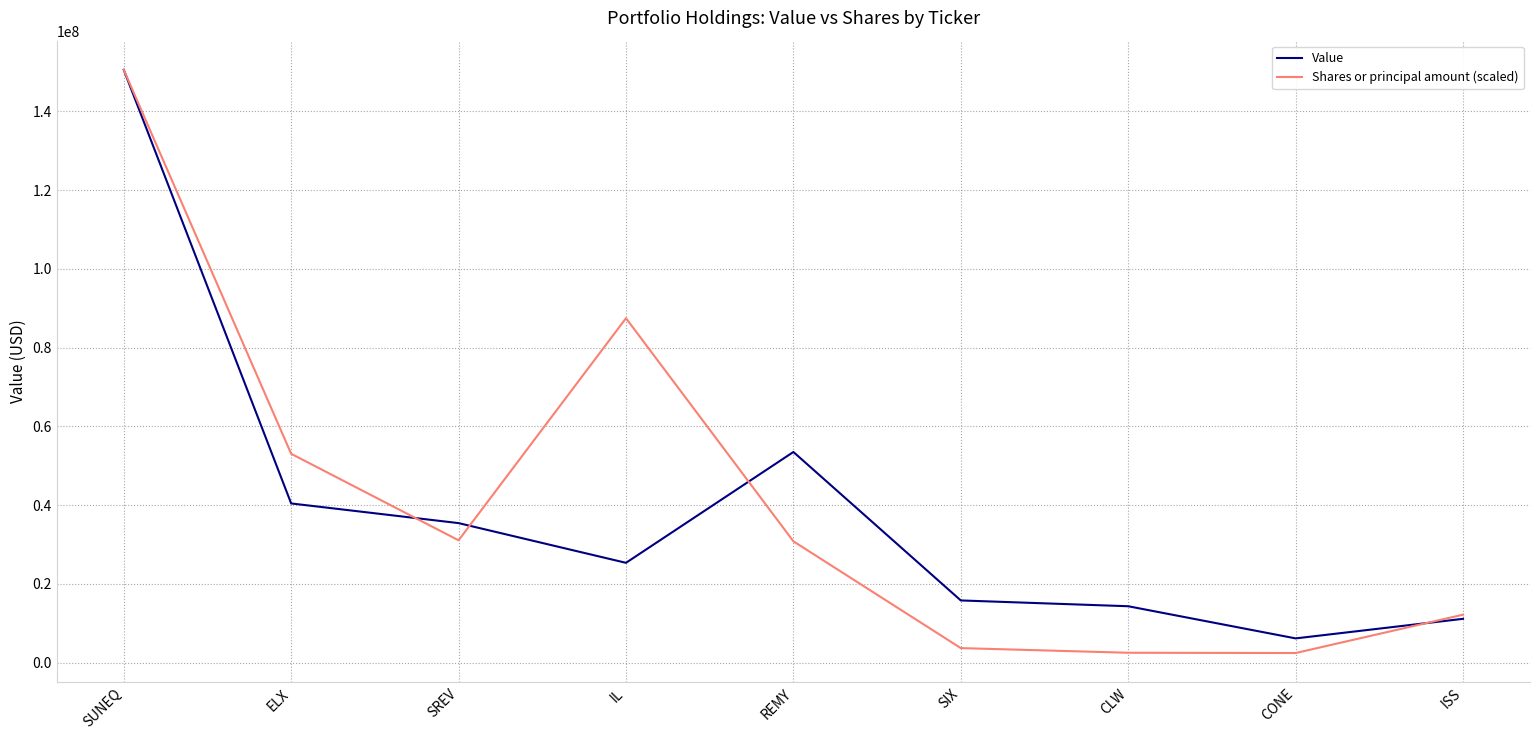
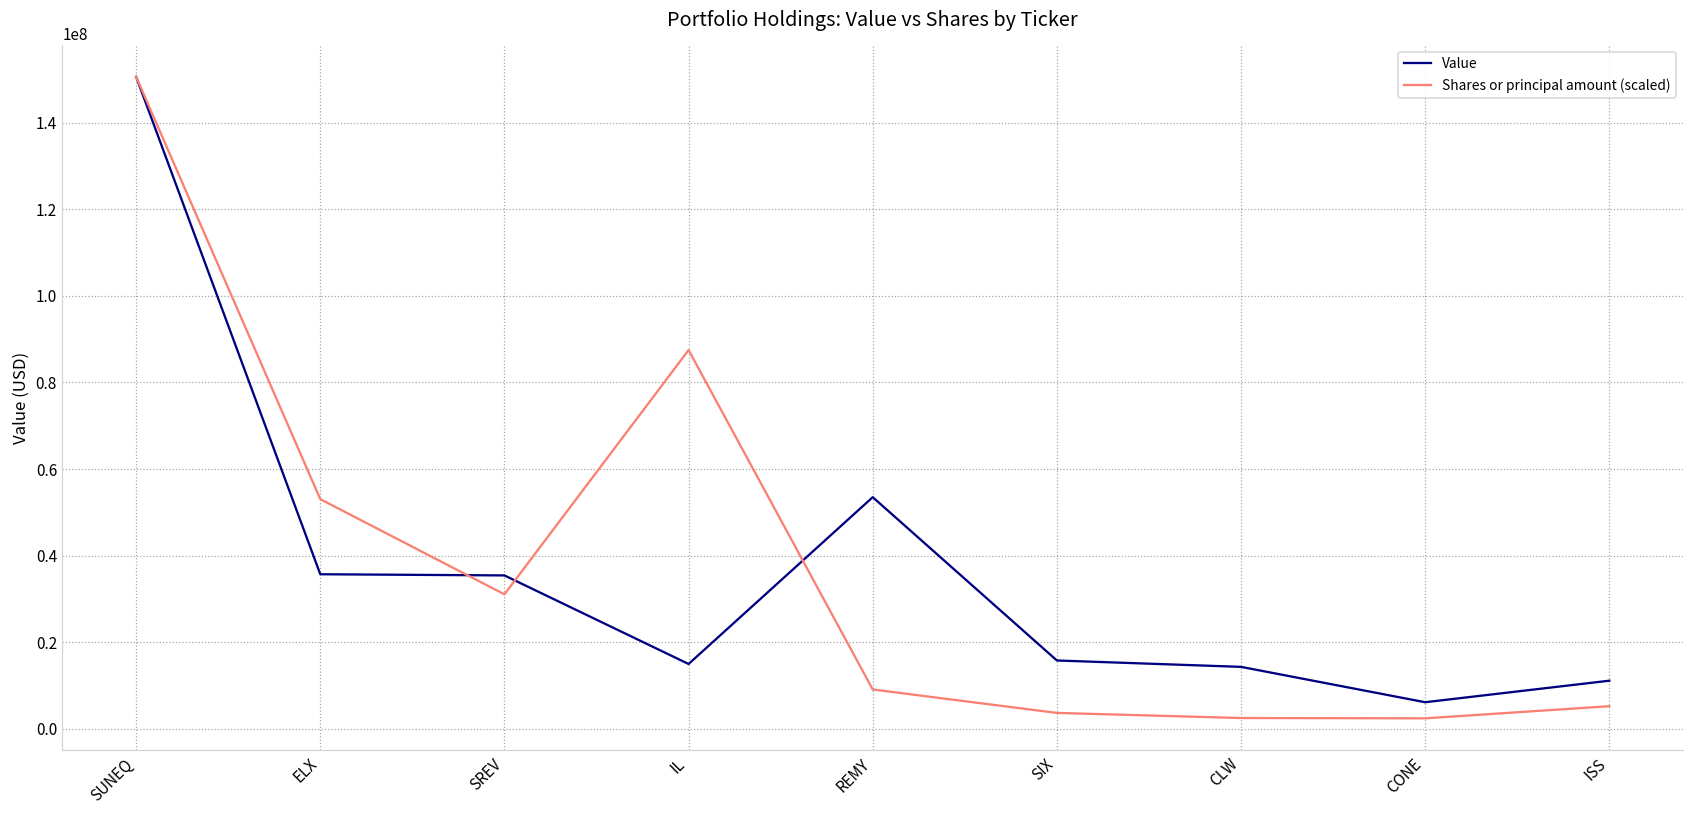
  {
    "Value": {
-     "ELX": 40000000,
+     "ELX": 36000000,
      "SREV": 35000000,
-     "IL": 25000000,
+     "IL": 15000000,
      "REMY": 53000000,
      "SIX": 16000000,
      "CLW": 14000000,
      "CONE": 6000000,
      "ISS": 11000000
    },
    "Shares or principal amount (scaled)": {
      "ELX": 53000000,
      "SREV": 31000000,
      "IL": 87000000,
-     "REMY": 31000000,
+     "REMY": 9000000,
      "SIX": 4000000,
      "CLW": 2000000,
      "CONE": 2000000,
-     "ISS": 12000000
+     "ISS": 5000000
    }
  }
